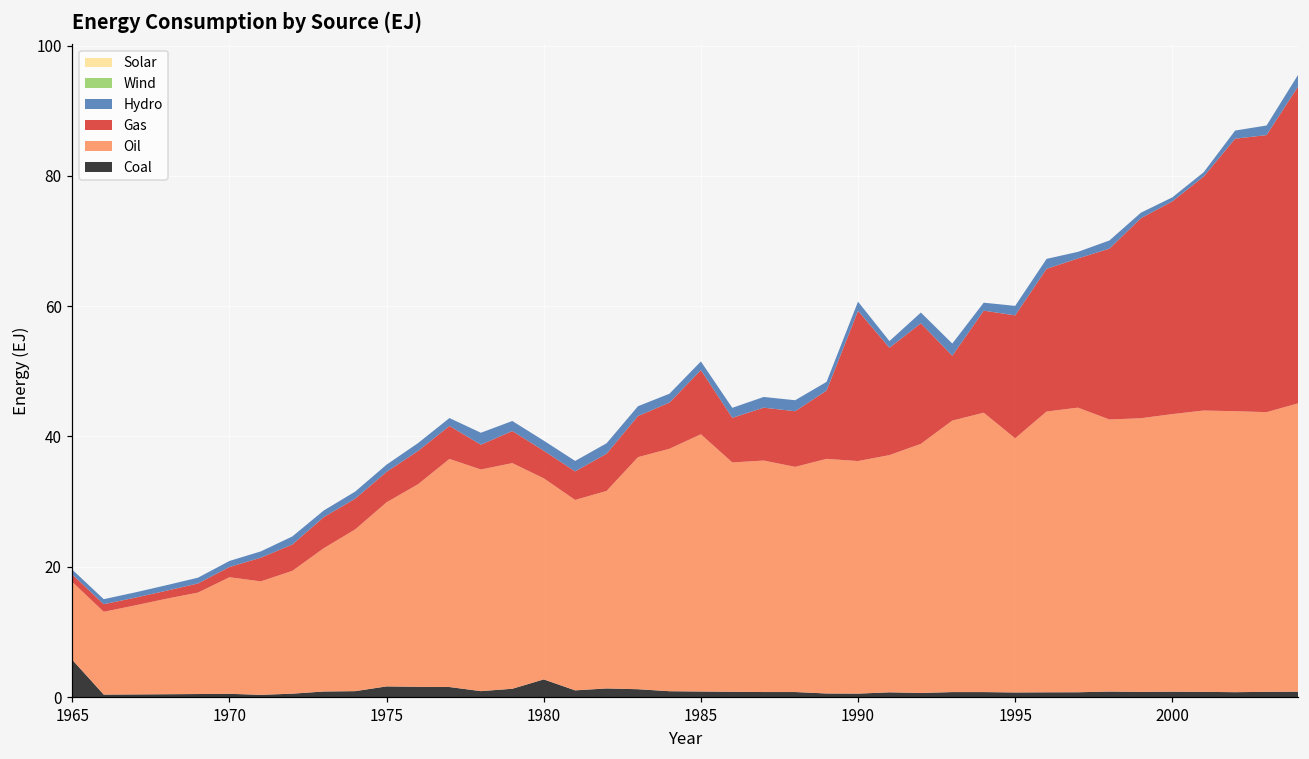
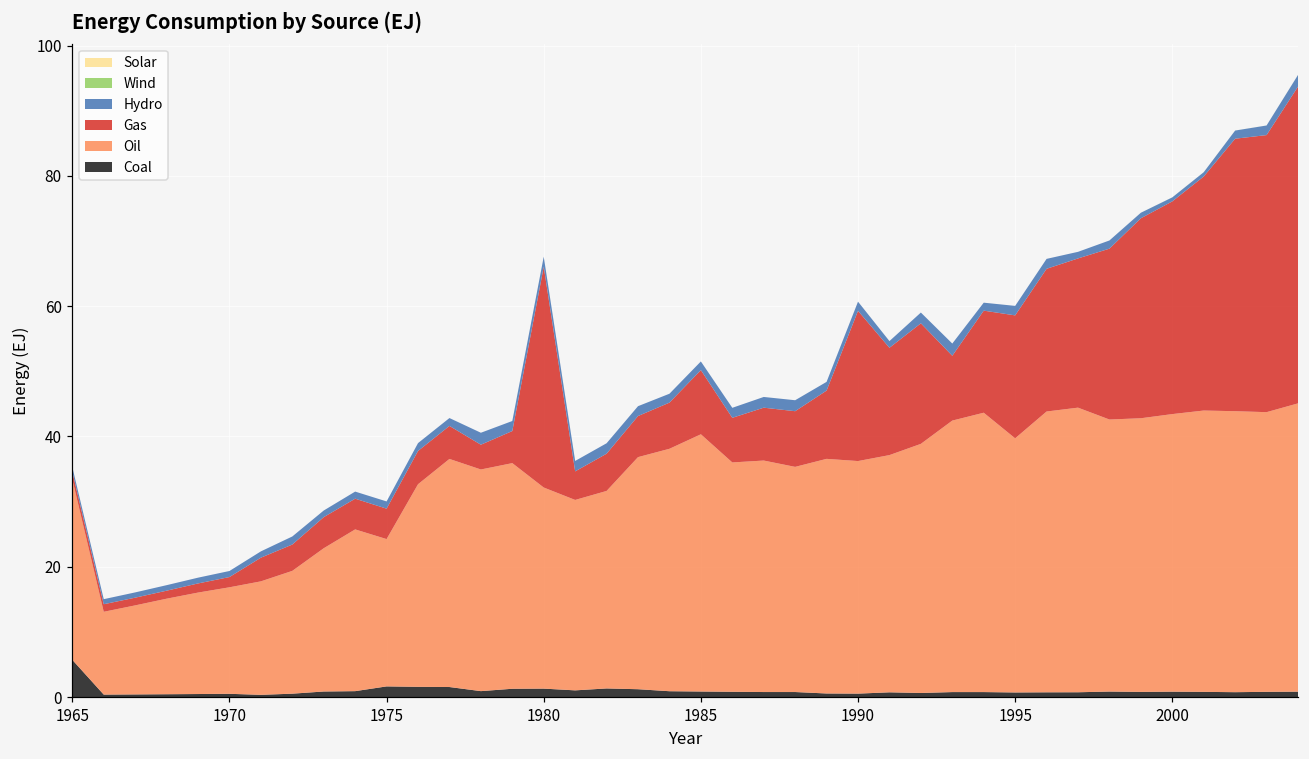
  {
    "Coal": {
      "1965": 6,
      "1970": 1,
      "1975": 2,
-     "1980": 3,
+     "1980": 1,
      "1985": 1,
      "1990": 1,
      "1995": 1,
      "2000": 1
    },
    "Oil": {
-     "1965": 12,
-     "1970": 18,
-     "1975": 28,
+     "1965": 28,
+     "1970": 16,
+     "1975": 23,
      "1980": 31,
      "1985": 39,
      "1990": 36,
      "1995": 39,
      "2000": 43
    },
    "Gas": {
      "1965": 1,
      "1970": 2,
      "1975": 5,
-     "1980": 4,
+     "1980": 34,
      "1985": 10,
      "1990": 23,
      "1995": 19,
      "2000": 33
    }
  }
